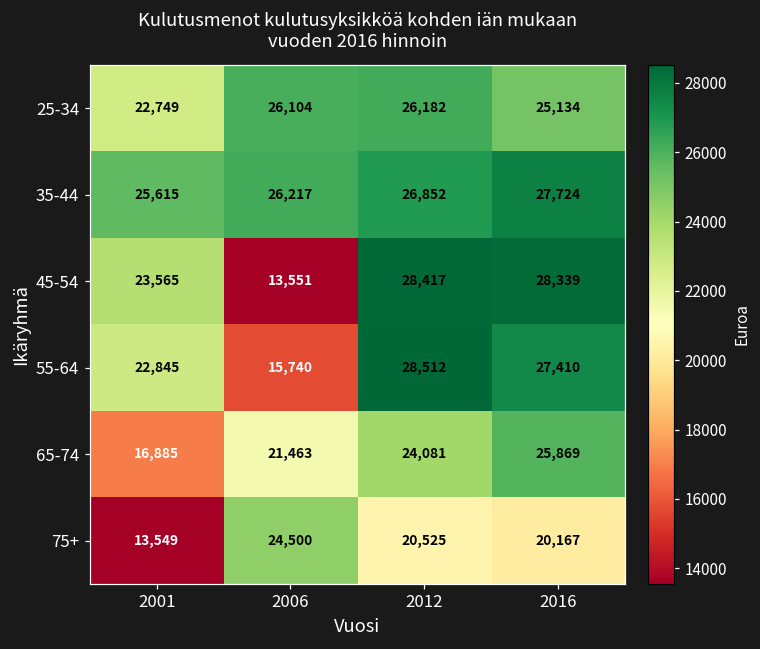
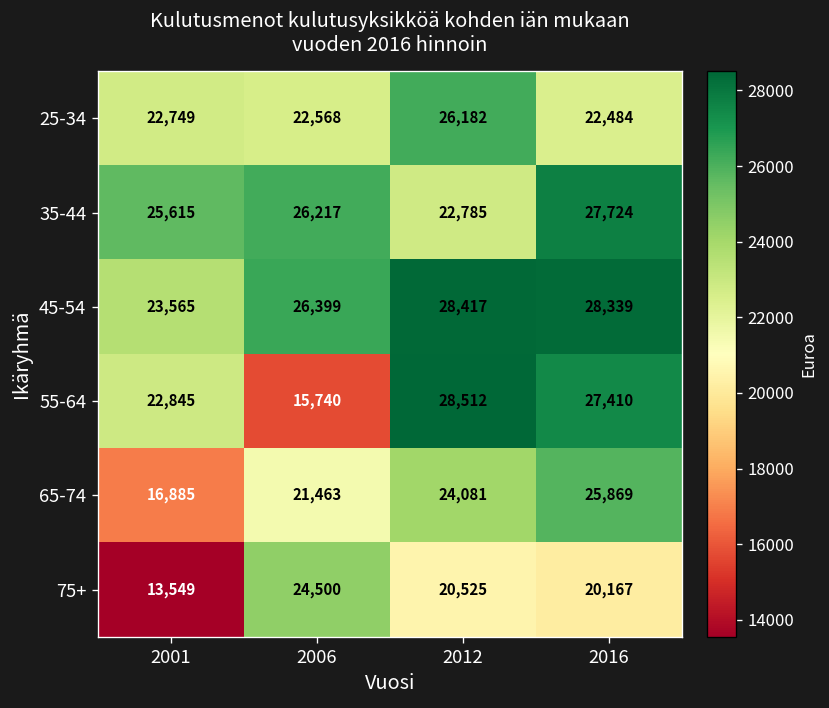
  {
    "25-34": {
      "2001": "22,749",
-     "2006": "26,104",
+     "2006": "22,568",
      "2012": "26,182",
-     "2016": "25,134"
+     "2016": "22,484"
    },
    "35-44": {
      "2001": "25,615",
      "2006": "26,217",
-     "2012": "26,852",
+     "2012": "22,785",
      "2016": "27,724"
    },
    "45-54": {
      "2001": "23,565",
-     "2006": "13,551",
+     "2006": "26,399",
      "2012": "28,417",
      "2016": "28,339"
    },
    "55-64": {
      "2001": "22,845",
      "2006": "15,740",
      "2012": "28,512",
      "2016": "27,410"
    },
    "65-74": {
      "2001": "16,885",
      "2006": "21,463",
      "2012": "24,081",
      "2016": "25,869"
    },
    "75+": {
      "2001": "13,549",
      "2006": "24,500",
      "2012": "20,525",
      "2016": "20,167"
    }
  }
